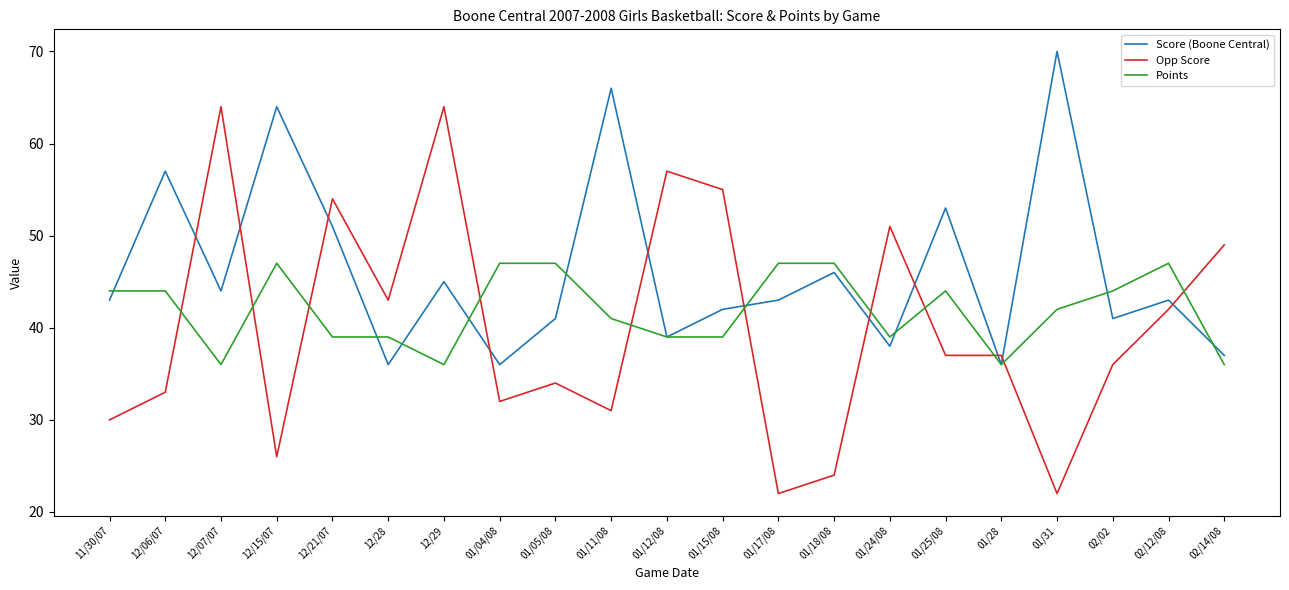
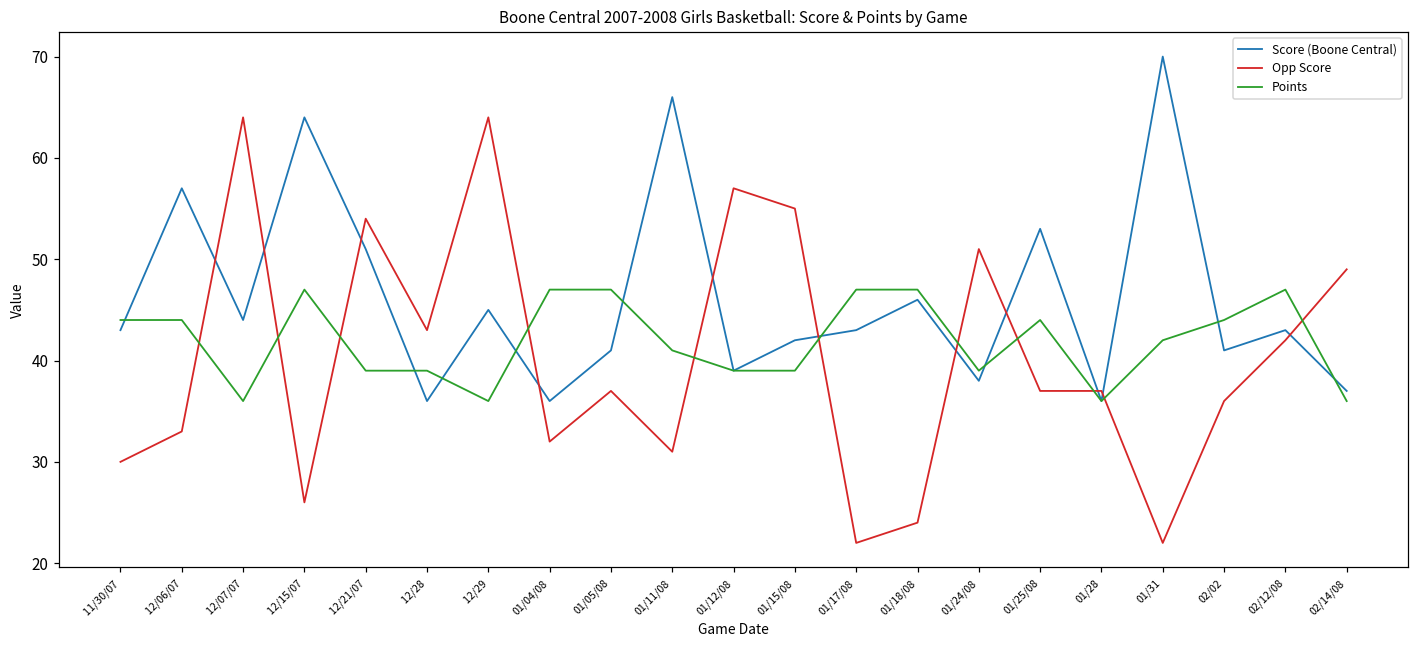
  {
    "Score (Boone Central)": {
      "11/30/07": 43,
      "12/06/07": 57,
      "12/07/07": 44,
      "12/15/07": 64,
      "12/21/07": 51,
      "12/28": 36,
      "12/29": 45,
      "01/04/08": 36,
      "01/05/08": 41,
      "01/11/08": 66,
      "01/15/08": 42,
      "01/17/08": 43,
      "01/18/08": 46,
      "01/24/08": 38,
      "01/25/08": 53,
      "01/31": 70,
      "02/02": 41,
      "02/12/08": 43,
      "02/14/08": 37
    },
    "Opp Score": {
      "11/30/07": 30,
      "12/06/07": 33,
      "12/07/07": 64,
      "12/15/07": 26,
      "12/21/07": 54,
      "12/28": 43,
      "12/29": 64,
      "01/04/08": 32,
-     "01/05/08": 34,
+     "01/05/08": 37,
      "01/11/08": 31,
      "01/12/08": 57,
      "01/15/08": 55,
      "01/17/08": 22,
      "01/18/08": 24,
      "01/24/08": 51,
      "01/25/08": 37,
      "01/28": 37,
      "01/31": 22,
      "02/02": 36,
      "02/12/08": 42,
      "02/14/08": 49
    },
    "Points": {
      "11/30/07": 44,
      "12/06/07": 44,
      "12/07/07": 36,
      "12/15/07": 47,
      "12/21/07": 39,
      "12/28": 39,
      "12/29": 36,
      "01/04/08": 47,
      "01/05/08": 47,
      "01/11/08": 41,
      "01/15/08": 39,
      "01/17/08": 47,
      "01/18/08": 47,
      "01/24/08": 39,
      "01/25/08": 44,
      "01/31": 42,
      "02/02": 44,
      "02/12/08": 47,
      "02/14/08": 36
    }
  }
